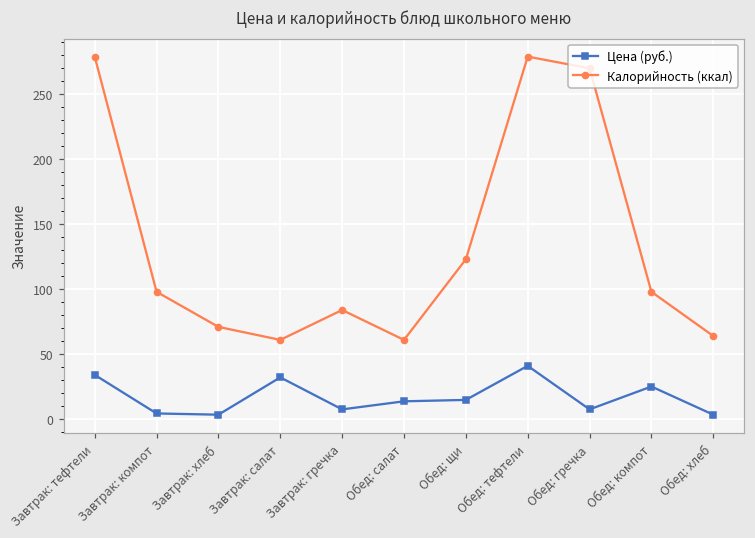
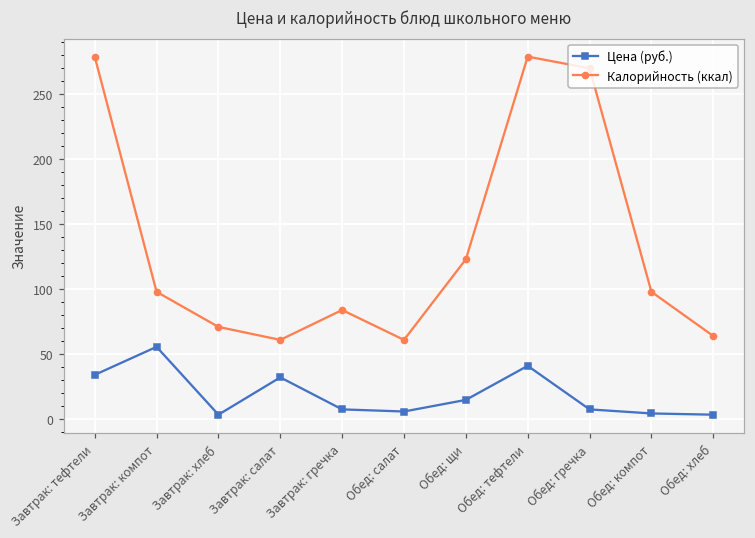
  {
    "Цена (руб.)": {
      "Завтрак: тефтели": 34,
-     "Завтрак: компот": 4,
+     "Завтрак: компот": 56,
      "Завтрак: хлеб": 3,
      "Завтрак: салат": 32,
      "Завтрак: гречка": 8,
-     "Обед: салат": 14,
+     "Обед: салат": 6,
      "Обед: щи": 15,
      "Обед: тефтели": 41,
      "Обед: гречка": 8,
-     "Обед: компот": 25,
+     "Обед: компот": 4,
      "Обед: хлеб": 3
    },
    "Калорийность (ккал)": {
      "Завтрак: тефтели": 279,
      "Завтрак: компот": 98,
      "Завтрак: хлеб": 71,
      "Завтрак: салат": 61,
      "Завтрак: гречка": 84,
      "Обед: салат": 61,
      "Обед: щи": 123,
      "Обед: тефтели": 279,
      "Обед: компот": 98,
      "Обед: хлеб": 64
    }
  }
